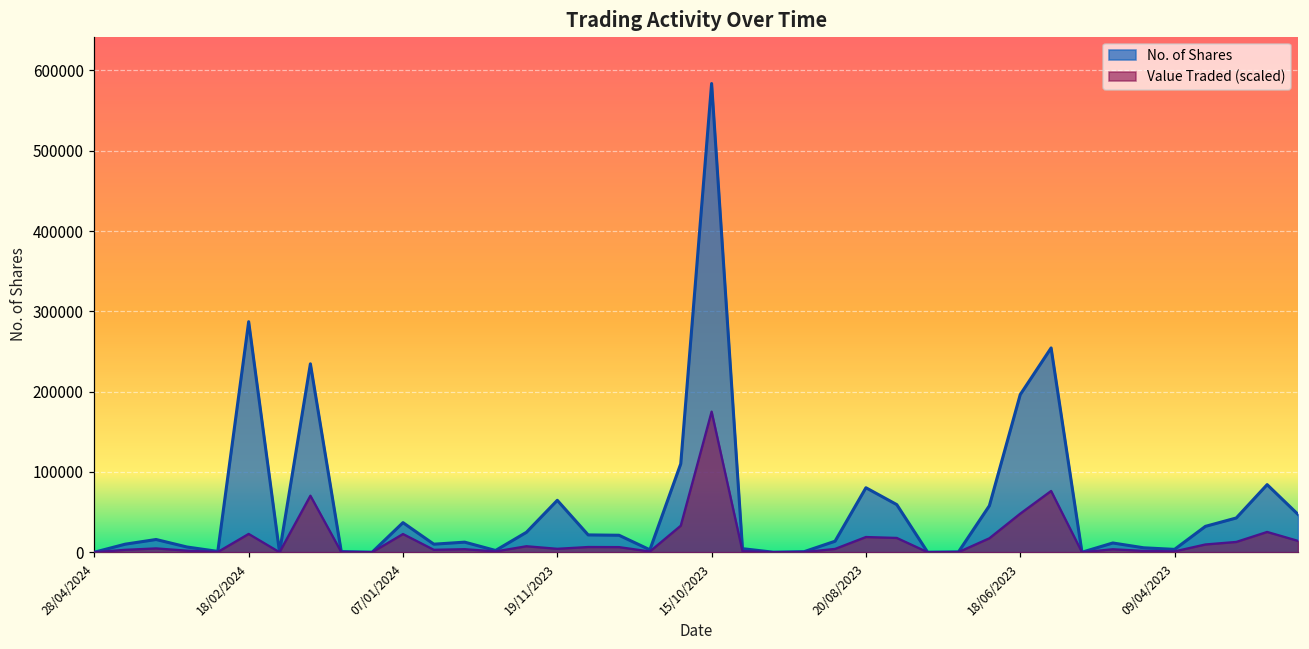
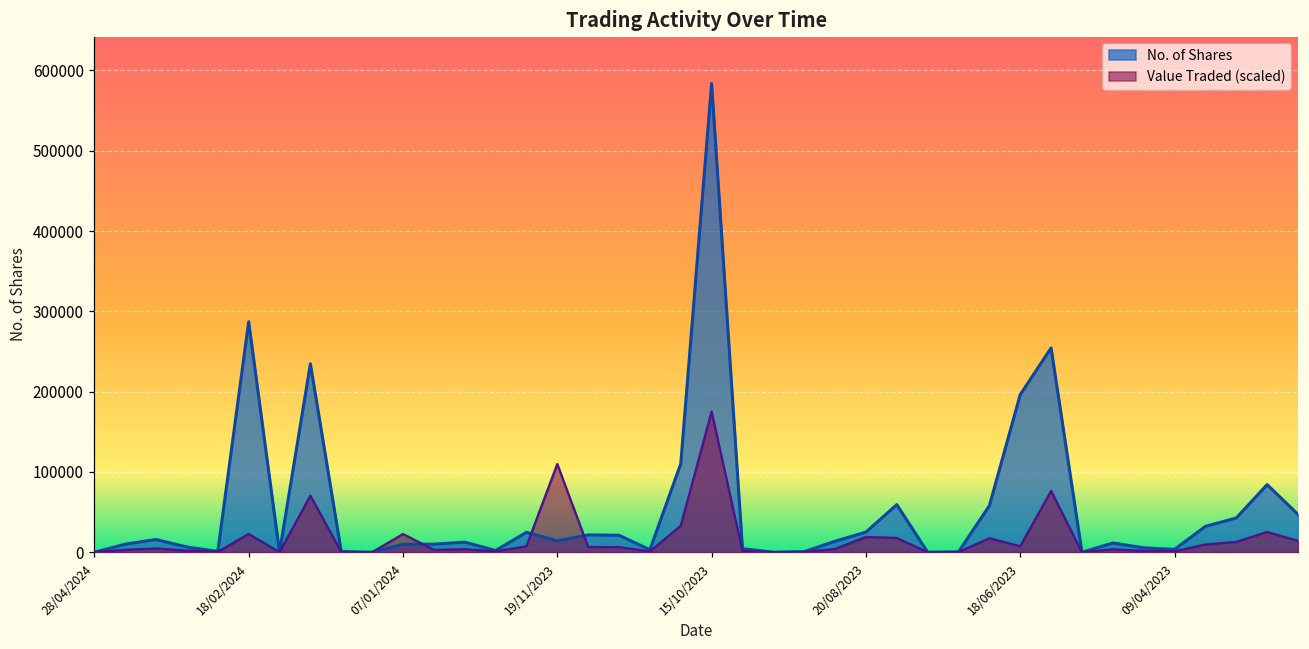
  {
    "No. of Shares": {
      "18/02/2024": 290000,
-     "07/01/2024": 40000,
-     "19/11/2023": 60000,
+     "07/01/2024": 10000,
+     "19/11/2023": 10000,
      "15/10/2023": 580000,
-     "20/08/2023": 80000,
+     "20/08/2023": 30000,
      "18/06/2023": 200000
    },
    "Value Traded (scaled)": {
      "18/02/2024": 20000,
      "07/01/2024": 20000,
-     "19/11/2023": 0,
+     "19/11/2023": 110000,
      "15/10/2023": 180000,
      "20/08/2023": 20000,
-     "18/06/2023": 50000
+     "18/06/2023": 10000
    }
  }
